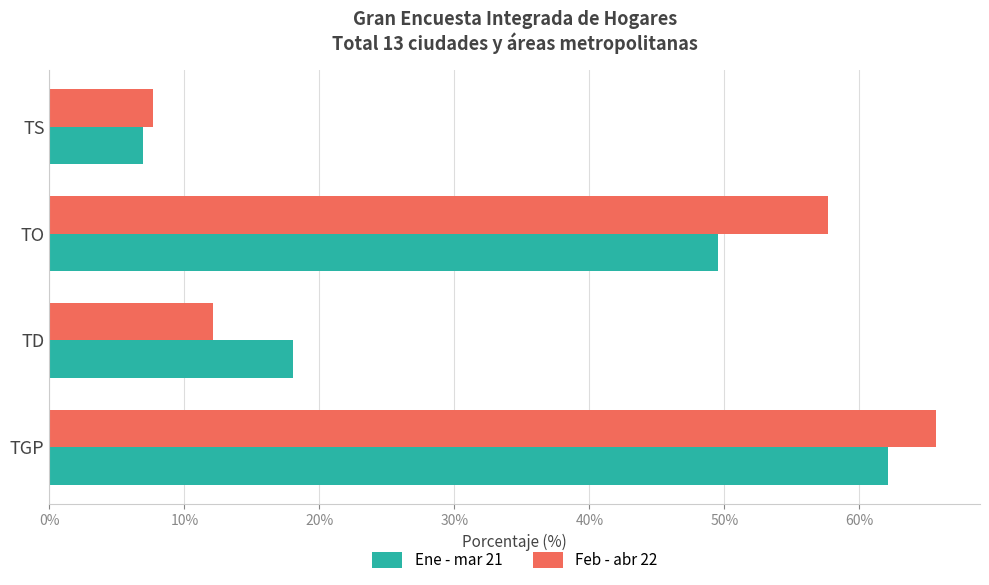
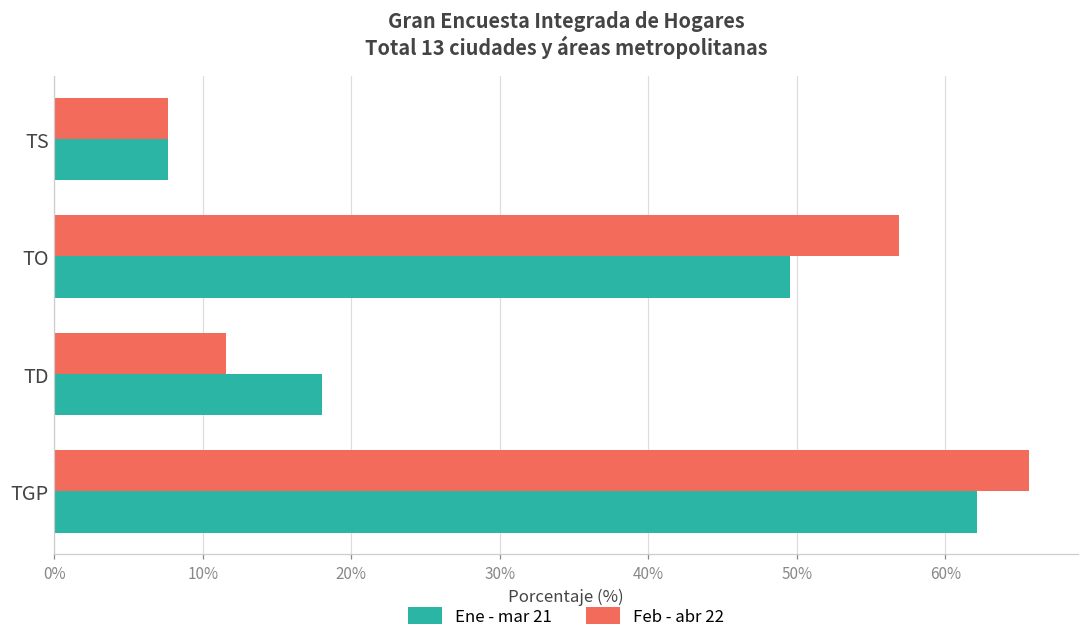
  {
    "Ene - mar 21": {
-     "TS": "6.9%",
+     "TS": "7.6%",
      "TO": "49.5%",
      "TD": "18.0%",
      "TGP": "62.1%"
    },
    "Feb - abr 22": {
      "TS": "7.6%",
-     "TO": "57.7%",
-     "TD": "12.1%",
+     "TO": "56.9%",
+     "TD": "11.5%",
      "TGP": "65.7%"
    }
  }
